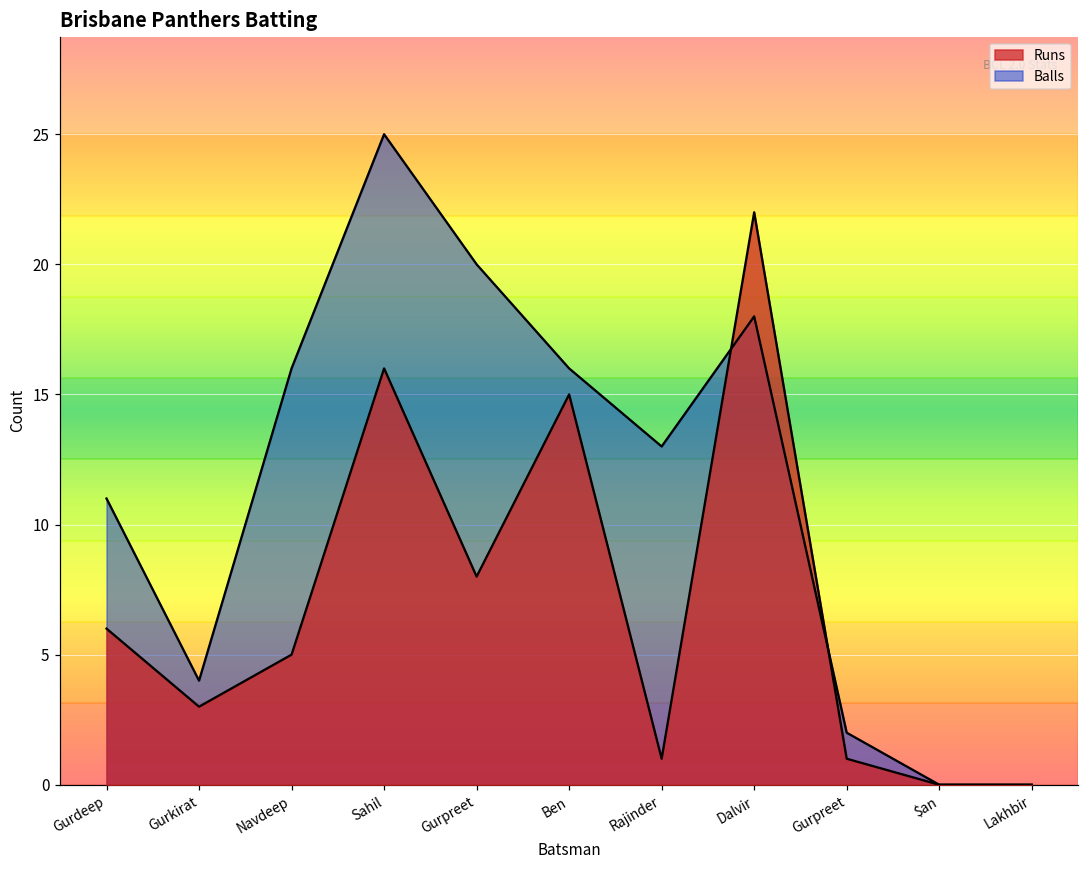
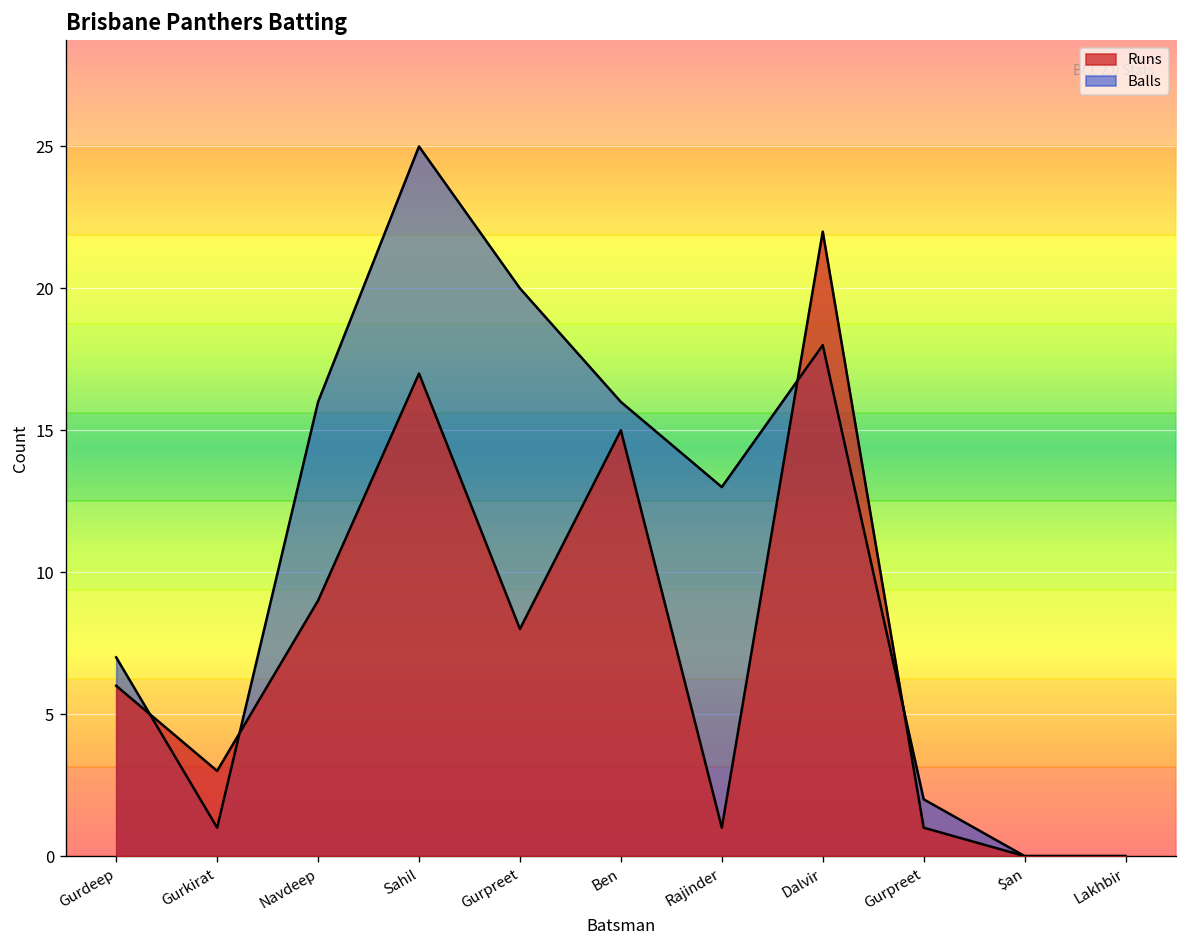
  {
    "Runs": {
      "Gurdeep": 6,
      "Gurkirat": 3,
-     "Navdeep": 5,
-     "Sahil": 16,
+     "Navdeep": 9,
+     "Sahil": 17,
      "Ben": 15,
      "Rajinder": 1,
      "Dalvir": 22
    },
    "Balls": {
-     "Gurdeep": 11,
-     "Gurkirat": 4,
+     "Gurdeep": 7,
+     "Gurkirat": 1,
      "Navdeep": 16,
      "Sahil": 25,
      "Ben": 16,
      "Rajinder": 13,
      "Dalvir": 18
    }
  }
